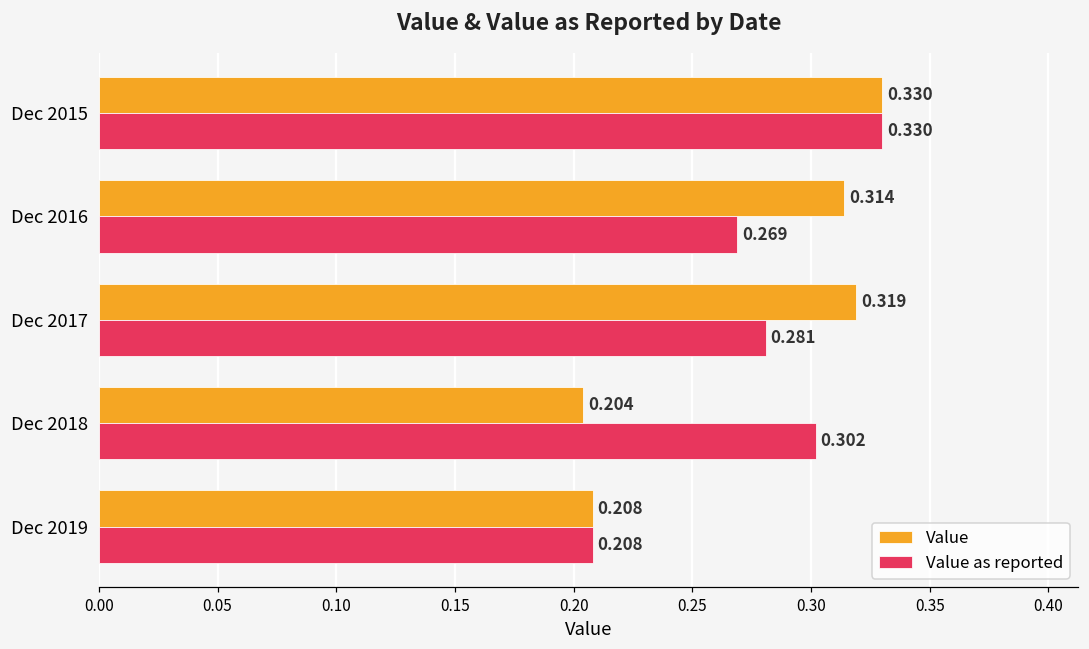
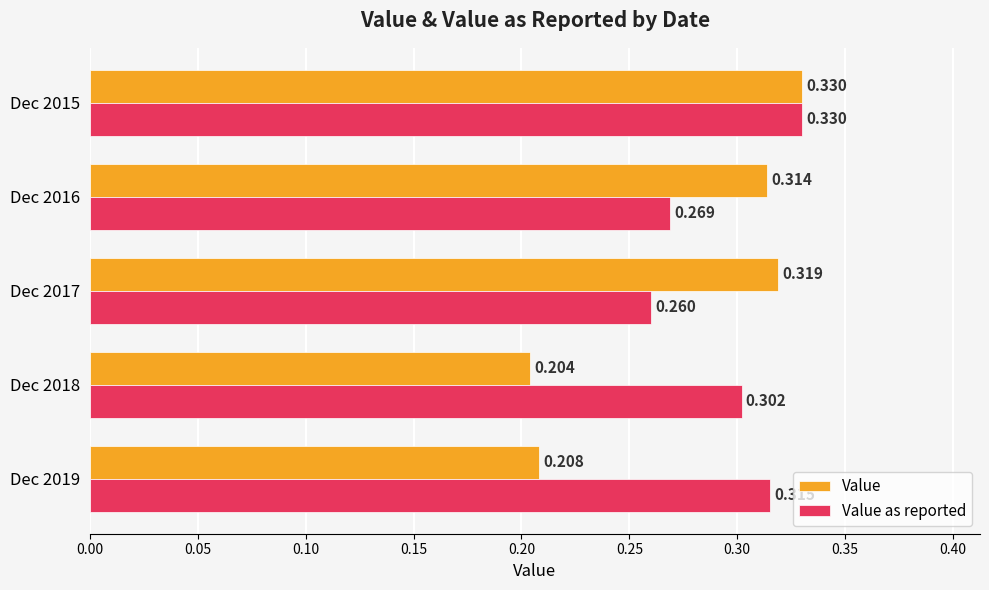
  {
    "Value": {
      "Dec 2015": 0.330,
      "Dec 2016": 0.314,
      "Dec 2017": 0.319,
      "Dec 2018": 0.204,
      "Dec 2019": 0.208
    },
    "Value as reported": {
      "Dec 2015": 0.330,
      "Dec 2016": 0.269,
-     "Dec 2017": 0.281,
+     "Dec 2017": 0.260,
      "Dec 2018": 0.302,
-     "Dec 2019": 0.208
+     "Dec 2019": 0.315
    }
  }
